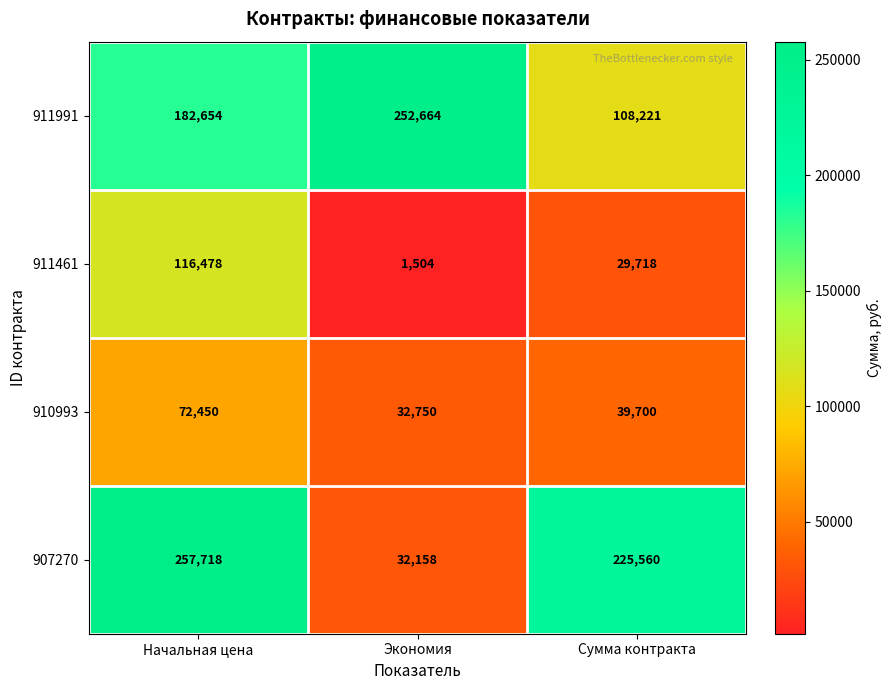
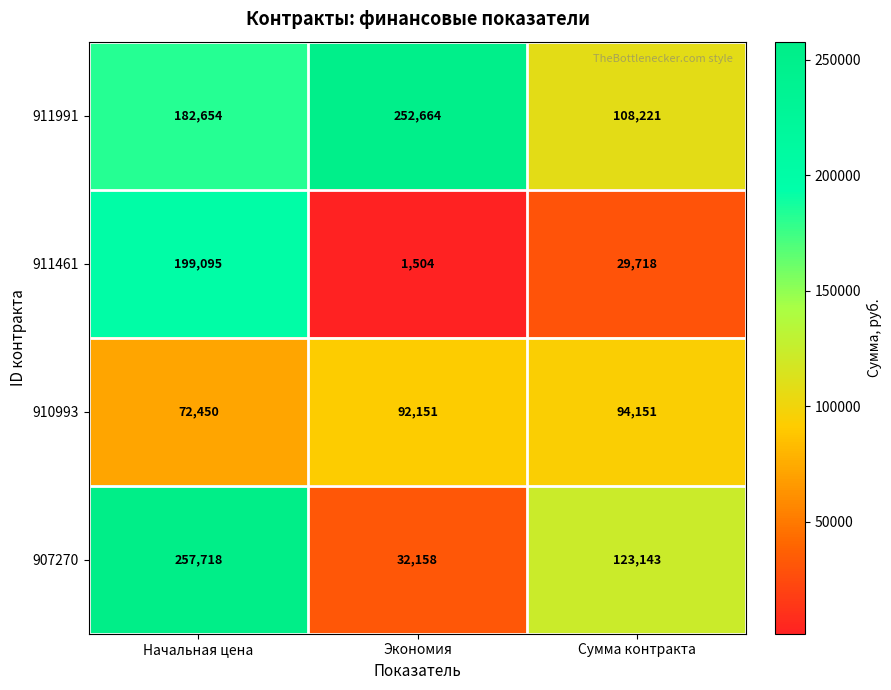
  {
    "911991": {
      "Начальная цена": "182,654",
      "Экономия": "252,664"
    },
    "911461": {
-     "Начальная цена": "116,478",
+     "Начальная цена": "199,095",
      "Экономия": "1,504",
      "Сумма контракта": "29,718"
    },
    "910993": {
      "Начальная цена": "72,450",
-     "Экономия": "32,750",
-     "Сумма контракта": "39,700"
+     "Экономия": "92,151",
+     "Сумма контракта": "94,151"
    },
    "907270": {
      "Начальная цена": "257,718",
      "Экономия": "32,158",
-     "Сумма контракта": "225,560"
+     "Сумма контракта": "123,143"
    }
  }
